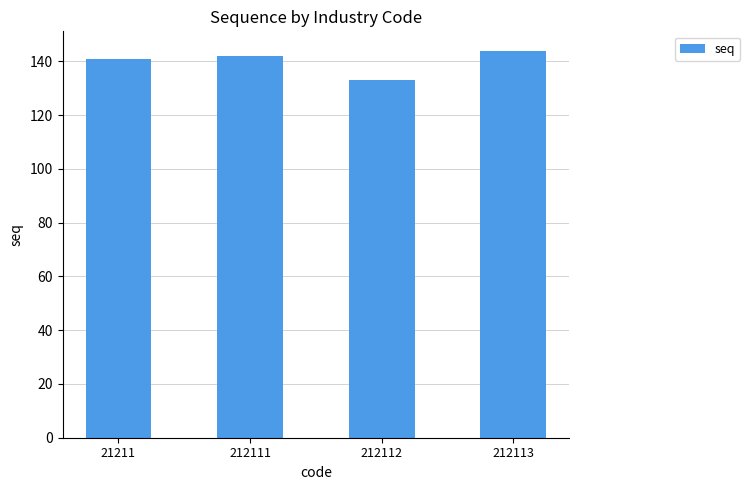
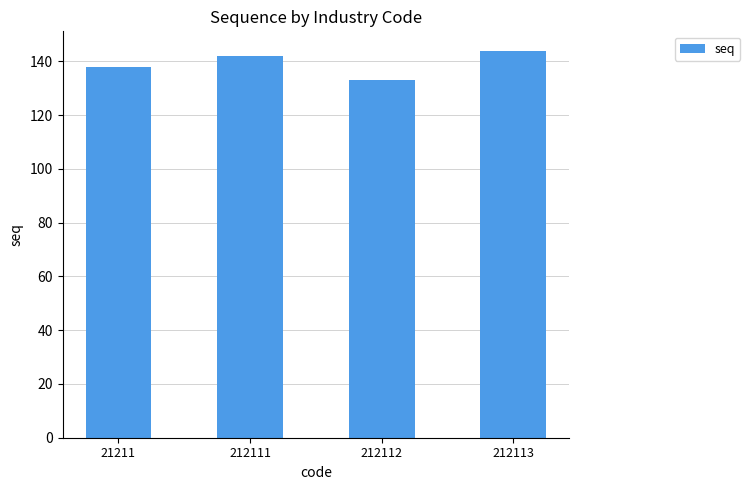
  {
-   "21211": 141,
+   "21211": 138,
    "212111": 142,
    "212112": 133,
    "212113": 144
  }
